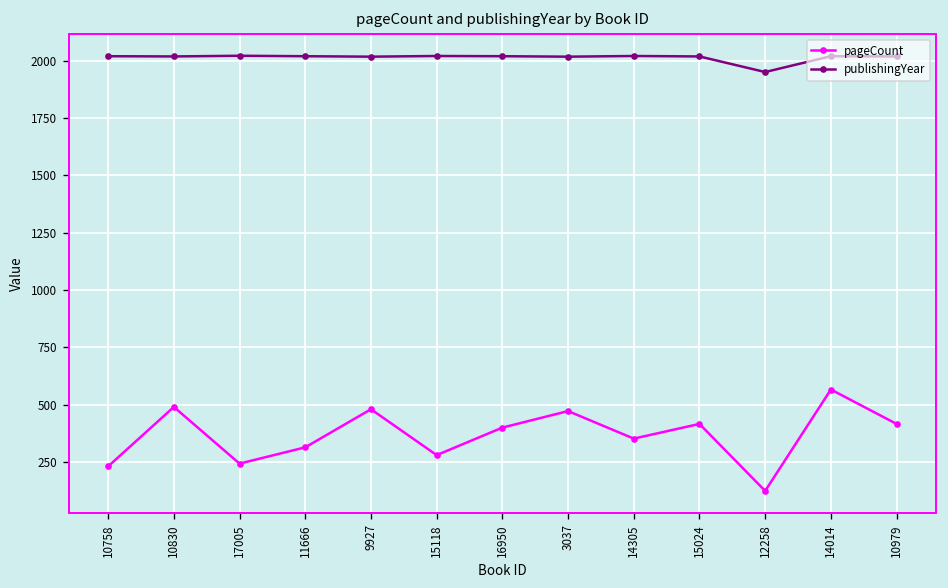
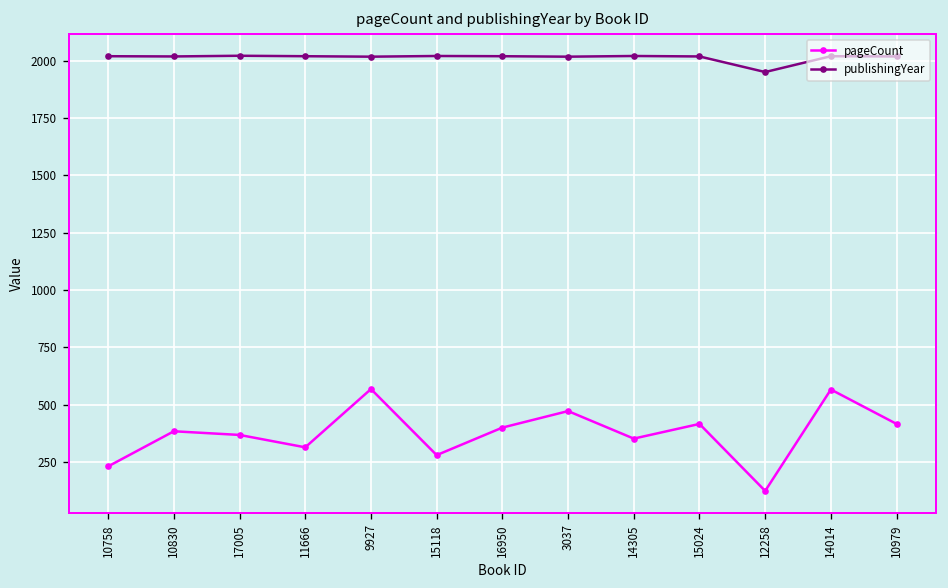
  {
    "pageCount": {
      "10758": 230,
-     "10830": 490,
-     "17005": 240,
+     "10830": 380,
+     "17005": 370,
      "11666": 310,
-     "9927": 480,
+     "9927": 570,
      "15118": 280,
      "16950": 400,
      "3037": 470,
      "14305": 350,
      "15024": 420,
      "12258": 120,
      "14014": 570,
      "10979": 420
    },
    "publishingYear": {
      "10758": 2020,
      "10830": 2020,
      "17005": 2020,
      "11666": 2020,
      "9927": 2020,
      "15118": 2020,
      "16950": 2020,
      "3037": 2020,
      "14305": 2020,
      "15024": 2020,
      "12258": 1950
    }
  }
